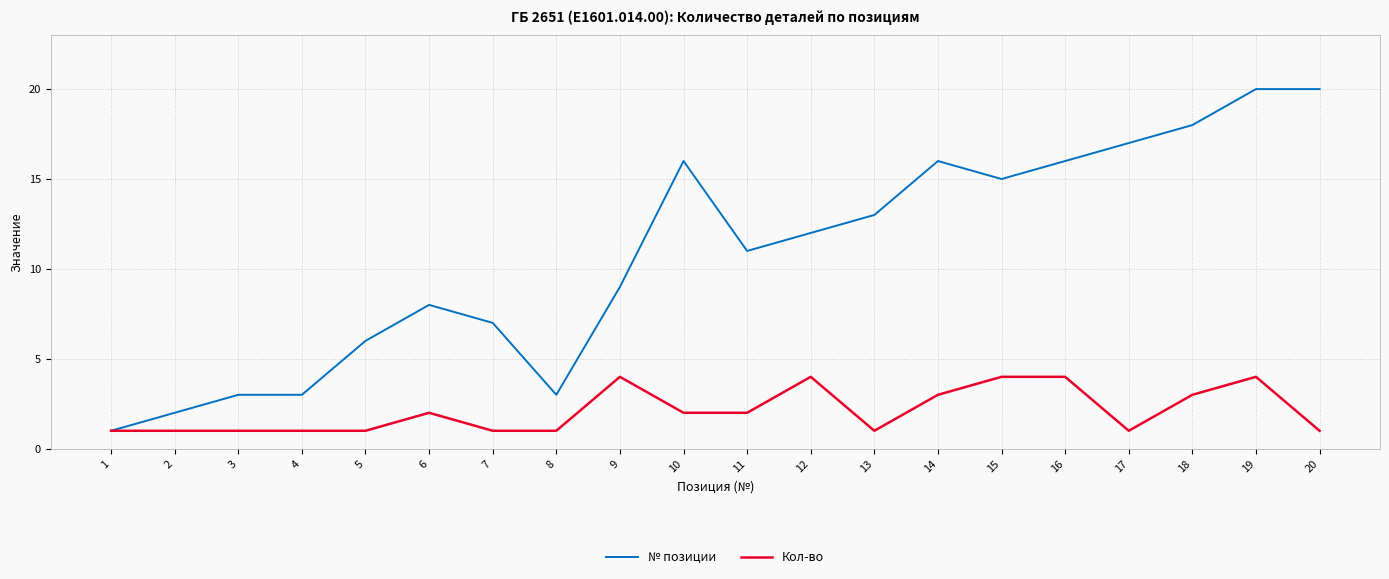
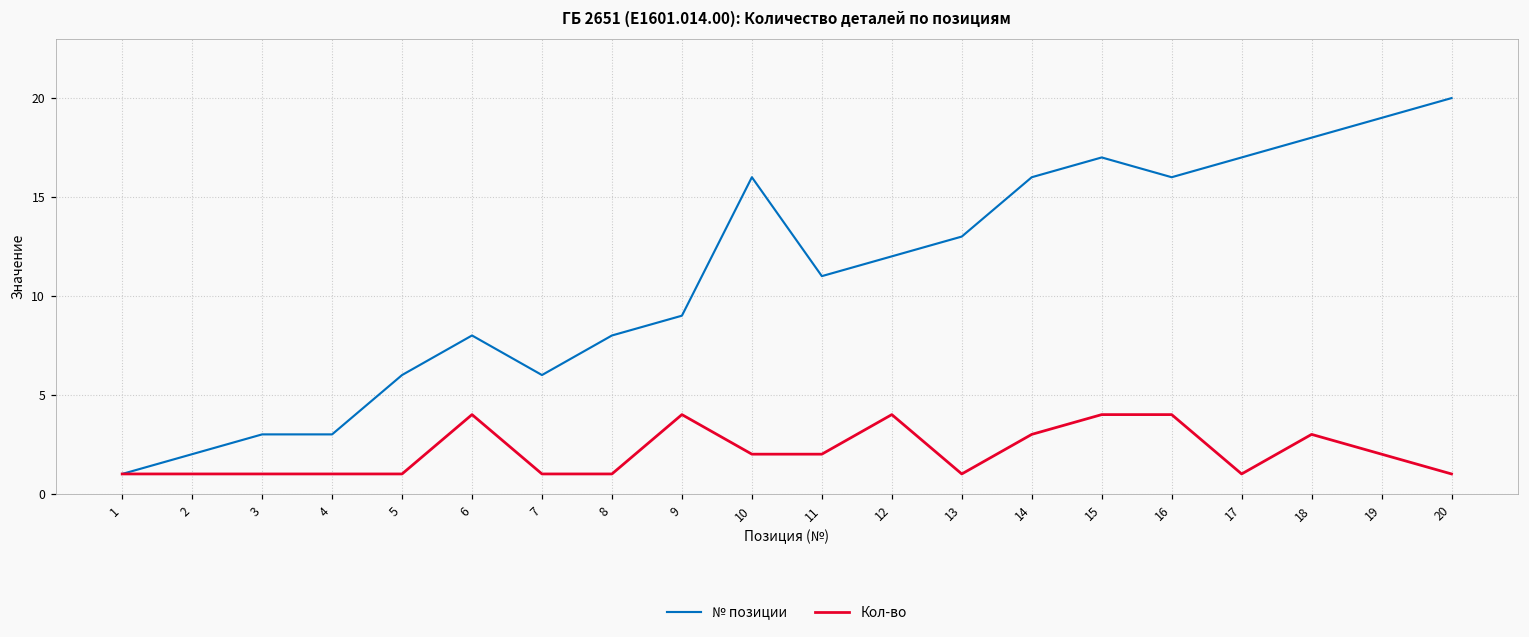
  {
    "№ позиции": {
      "2": 2,
      "3": 3,
      "4": 3,
      "5": 6,
      "6": 8,
-     "7": 7,
-     "8": 3,
+     "7": 6,
+     "8": 8,
      "9": 9,
      "10": 16,
      "11": 11,
      "12": 12,
      "13": 13,
      "14": 16,
-     "15": 15,
+     "15": 17,
      "16": 16,
      "17": 17,
      "18": 18,
-     "19": 20,
+     "19": 19,
      "20": 20
    },
    "Кол-во": {
      "2": 1,
      "3": 1,
      "4": 1,
      "5": 1,
-     "6": 2,
+     "6": 4,
      "7": 1,
      "8": 1,
      "9": 4,
      "10": 2,
      "11": 2,
      "12": 4,
      "13": 1,
      "14": 3,
      "15": 4,
      "16": 4,
      "17": 1,
      "18": 3,
-     "19": 4,
+     "19": 2,
      "20": 1
    }
  }
